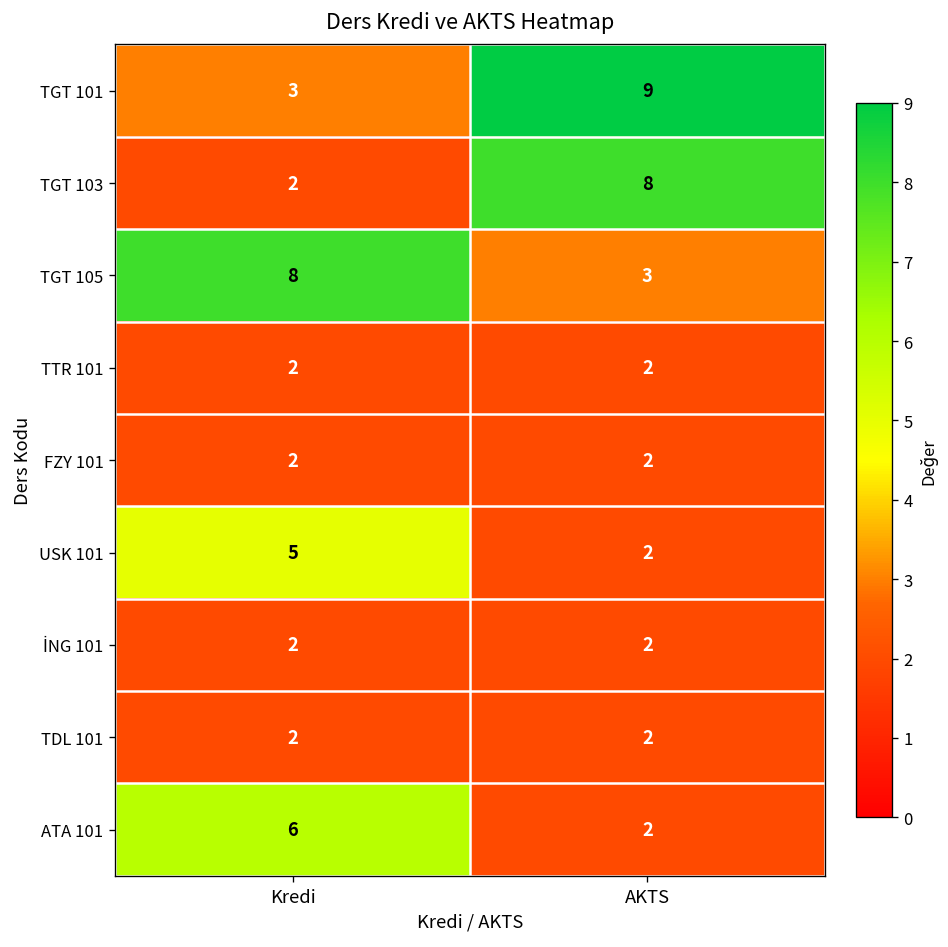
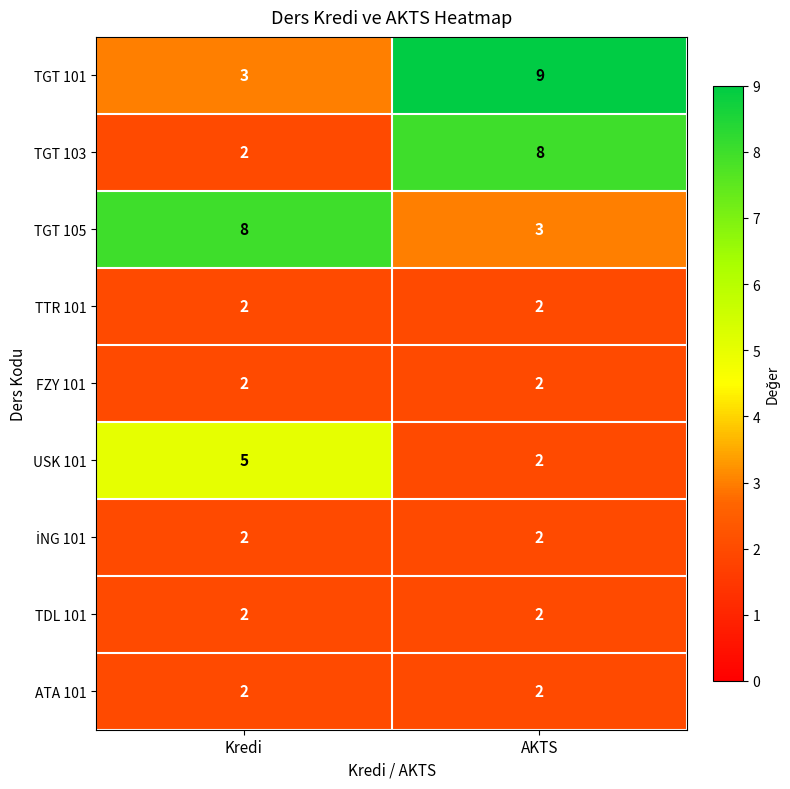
  {
    "TGT 101": {
      "Kredi": 3,
      "AKTS": 9
    },
    "TGT 103": {
      "Kredi": 2,
      "AKTS": 8
    },
    "TGT 105": {
      "Kredi": 8,
      "AKTS": 3
    },
    "TTR 101": {
      "Kredi": 2,
      "AKTS": 2
    },
    "FZY 101": {
      "Kredi": 2,
      "AKTS": 2
    },
    "USK 101": {
      "Kredi": 5,
      "AKTS": 2
    },
    "İNG 101": {
      "Kredi": 2,
      "AKTS": 2
    },
    "TDL 101": {
      "Kredi": 2,
      "AKTS": 2
    },
    "ATA 101": {
-     "Kredi": 6,
+     "Kredi": 2,
      "AKTS": 2
    }
  }
